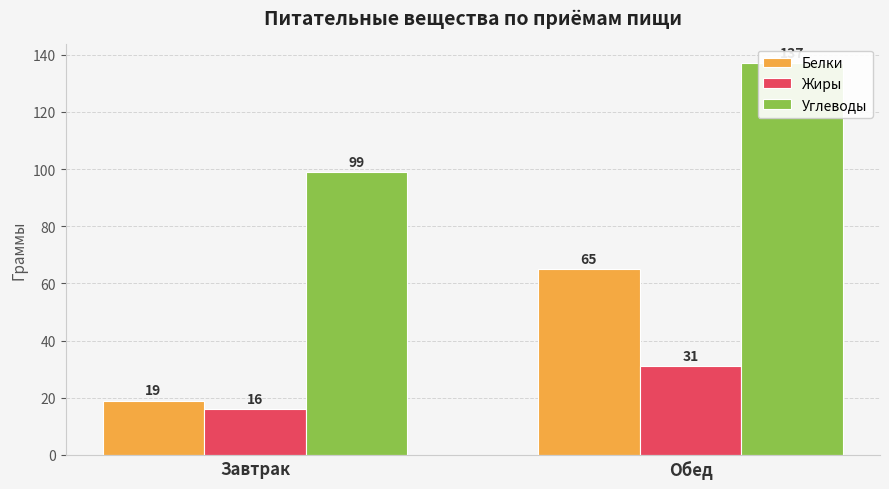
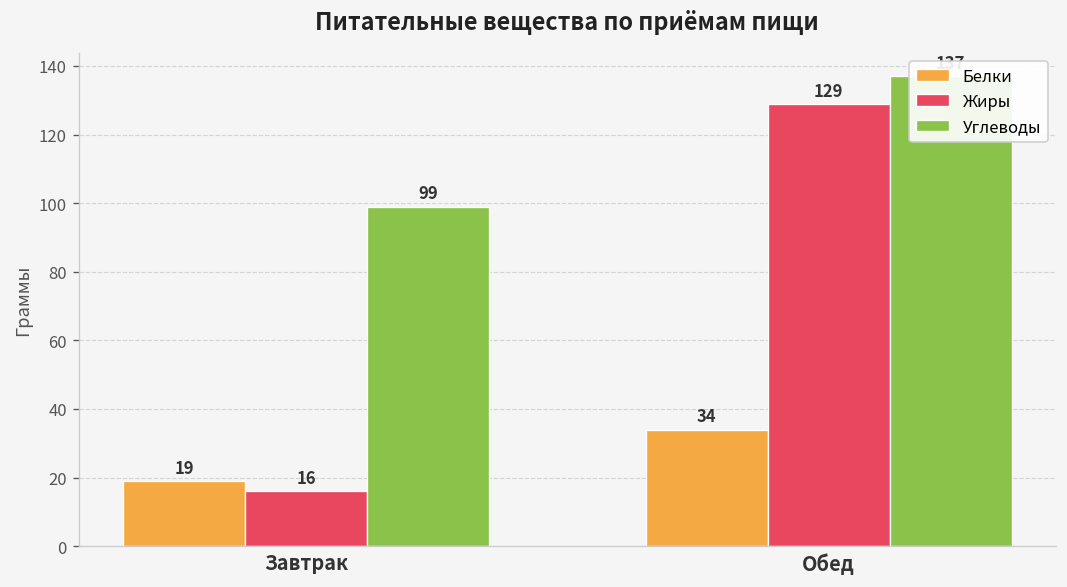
  {
    "Белки": {
      "Завтрак": 19,
-     "Обед": 65
+     "Обед": 34
    },
    "Жиры": {
      "Завтрак": 16,
-     "Обед": 31
+     "Обед": 129
    },
    "Углеводы": {
      "Завтрак": 99
    }
  }
